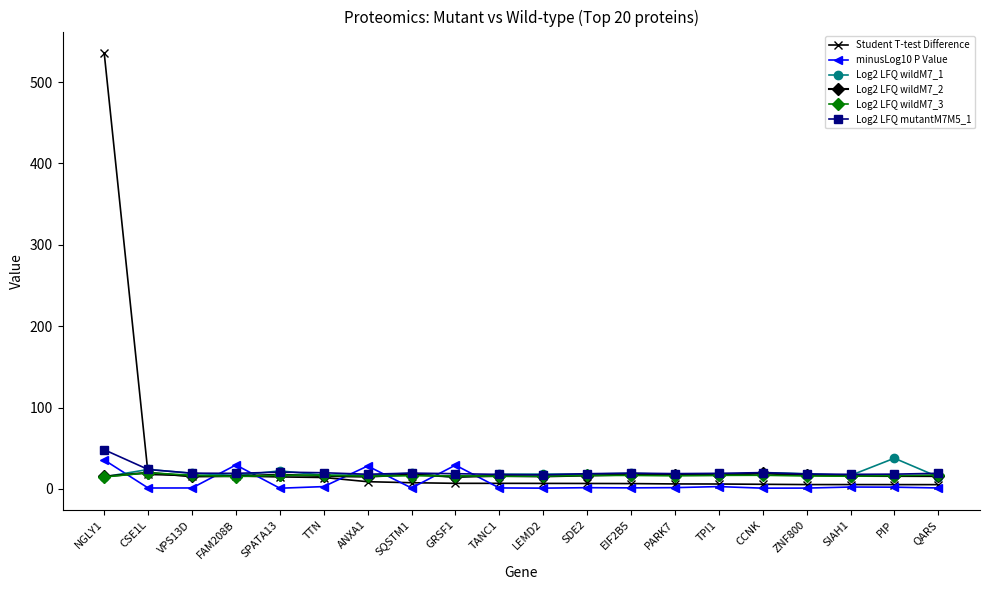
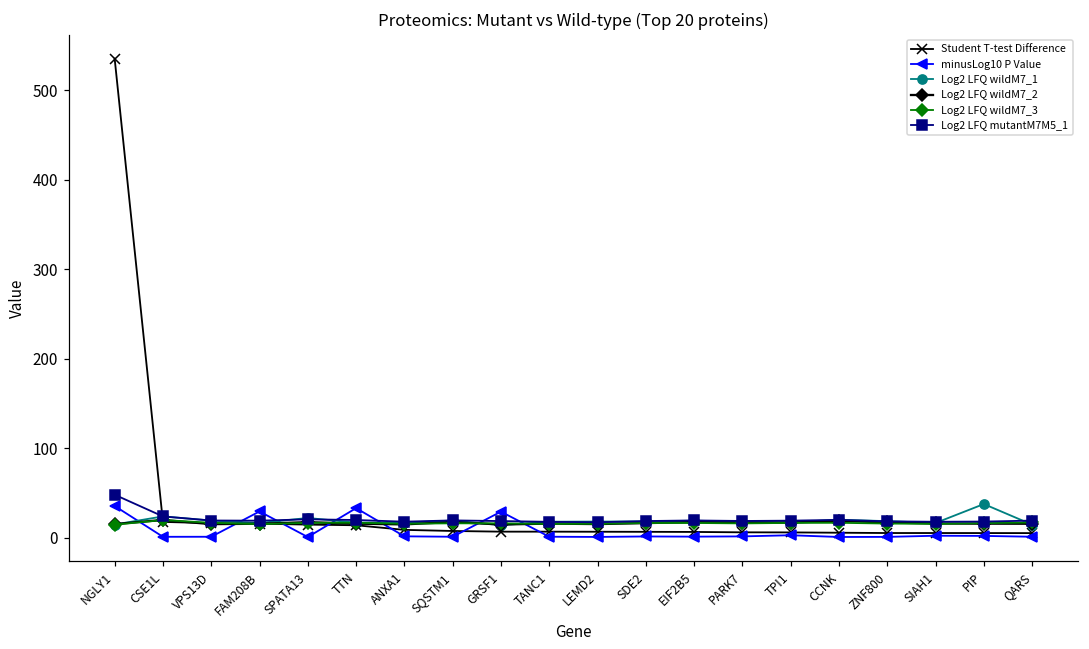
  {
    "minusLog10 P Value": {
      "NGLY1": 40,
      "CSE1L": 0,
      "VPS13D": 0,
      "FAM208B": 30,
      "SPATA13": 0,
-     "TTN": 0,
-     "ANXA1": 30,
+     "TTN": 30,
+     "ANXA1": 0,
      "SQSTM1": 0,
      "GRSF1": 30,
      "TANC1": 0,
      "LEMD2": 0,
      "SDE2": 0,
      "EIF2B5": 0,
      "PARK7": 0,
      "TPI1": 0,
      "CCNK": 0,
      "ZNF800": 0,
      "PIP": 0,
      "QARS": 0
    },
    "Log2 LFQ wildM7_1": {
      "PIP": 40
    },
    "Log2 LFQ mutantM7M5_1": {
      "NGLY1": 50
    }
  }
